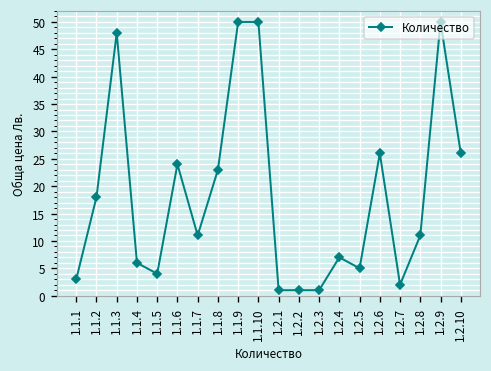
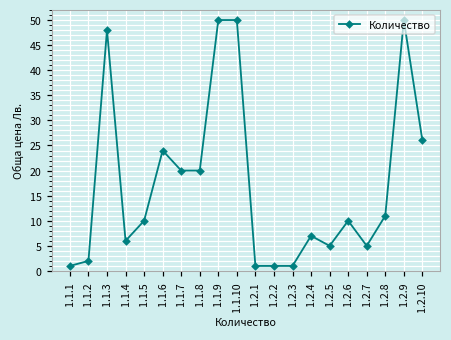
  {
-   "1.1.1": 3,
-   "1.1.2": 18,
+   "1.1.1": 1,
+   "1.1.2": 2,
    "1.1.3": 48,
    "1.1.4": 6,
-   "1.1.5": 4,
+   "1.1.5": 10,
    "1.1.6": 24,
-   "1.1.7": 11,
-   "1.1.8": 23,
+   "1.1.7": 20,
+   "1.1.8": 20,
    "1.1.9": 50,
    "1.1.10": 50,
    "1.2.1": 1,
    "1.2.2": 1,
    "1.2.3": 1,
    "1.2.4": 7,
    "1.2.5": 5,
-   "1.2.6": 26,
-   "1.2.7": 2,
+   "1.2.6": 10,
+   "1.2.7": 5,
    "1.2.8": 11,
    "1.2.10": 26
  }
